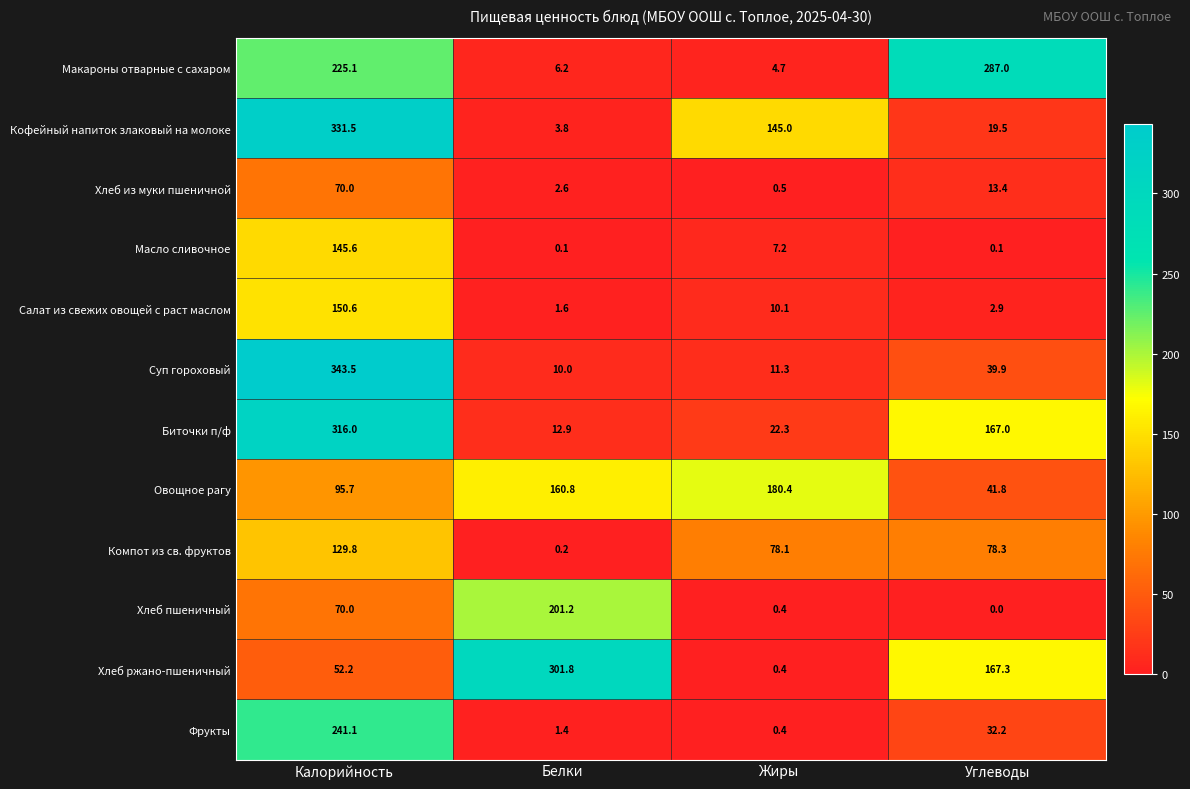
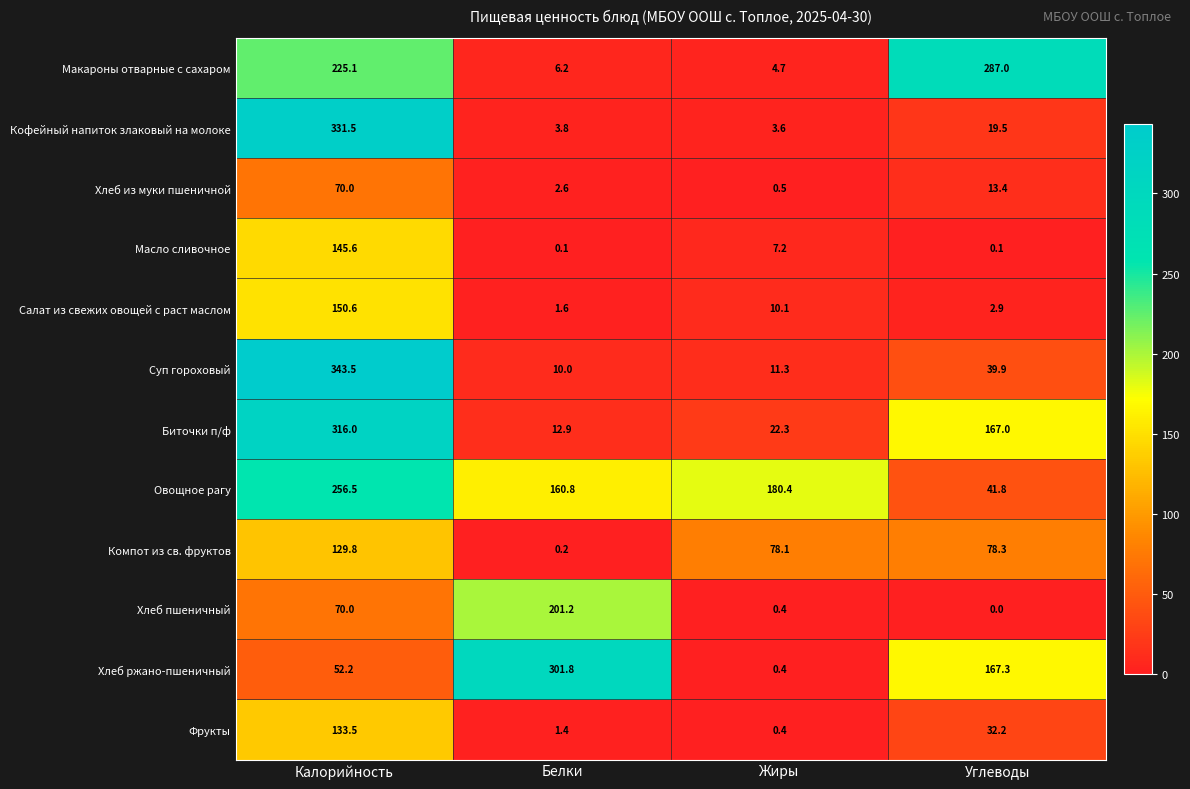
  {
    "Макароны отварные с сахаром": {
      "Калорийность": 225.1,
      "Белки": 6.2,
      "Жиры": 4.7,
      "Углеводы": 287.0
    },
    "Кофейный напиток злаковый на молоке": {
      "Калорийность": 331.5,
      "Белки": 3.8,
-     "Жиры": 145.0,
+     "Жиры": 3.6,
      "Углеводы": 19.5
    },
    "Хлеб из муки пшеничной": {
      "Калорийность": 70.0,
      "Белки": 2.6,
      "Жиры": 0.5,
      "Углеводы": 13.4
    },
    "Масло сливочное": {
      "Калорийность": 145.6,
      "Белки": 0.1,
      "Жиры": 7.2,
      "Углеводы": 0.1
    },
    "Салат из свежих овощей с раст маслом": {
      "Калорийность": 150.6,
      "Белки": 1.6,
      "Жиры": 10.1,
      "Углеводы": 2.9
    },
    "Суп гороховый": {
      "Калорийность": 343.5,
      "Белки": 10.0,
      "Жиры": 11.3,
      "Углеводы": 39.9
    },
    "Биточки п/ф": {
      "Калорийность": 316.0,
      "Белки": 12.9,
      "Жиры": 22.3,
      "Углеводы": 167.0
    },
    "Овощное рагу": {
-     "Калорийность": 95.7,
+     "Калорийность": 256.5,
      "Белки": 160.8,
      "Жиры": 180.4,
      "Углеводы": 41.8
    },
    "Компот из св. фруктов": {
      "Калорийность": 129.8,
      "Белки": 0.2,
      "Жиры": 78.1,
      "Углеводы": 78.3
    },
    "Хлеб пшеничный": {
      "Калорийность": 70.0,
      "Белки": 201.2,
      "Жиры": 0.4,
      "Углеводы": 0.0
    },
    "Хлеб ржано-пшеничный": {
      "Калорийность": 52.2,
      "Белки": 301.8,
      "Жиры": 0.4,
      "Углеводы": 167.3
    },
    "Фрукты": {
-     "Калорийность": 241.1,
+     "Калорийность": 133.5,
      "Белки": 1.4,
      "Жиры": 0.4,
      "Углеводы": 32.2
    }
  }
